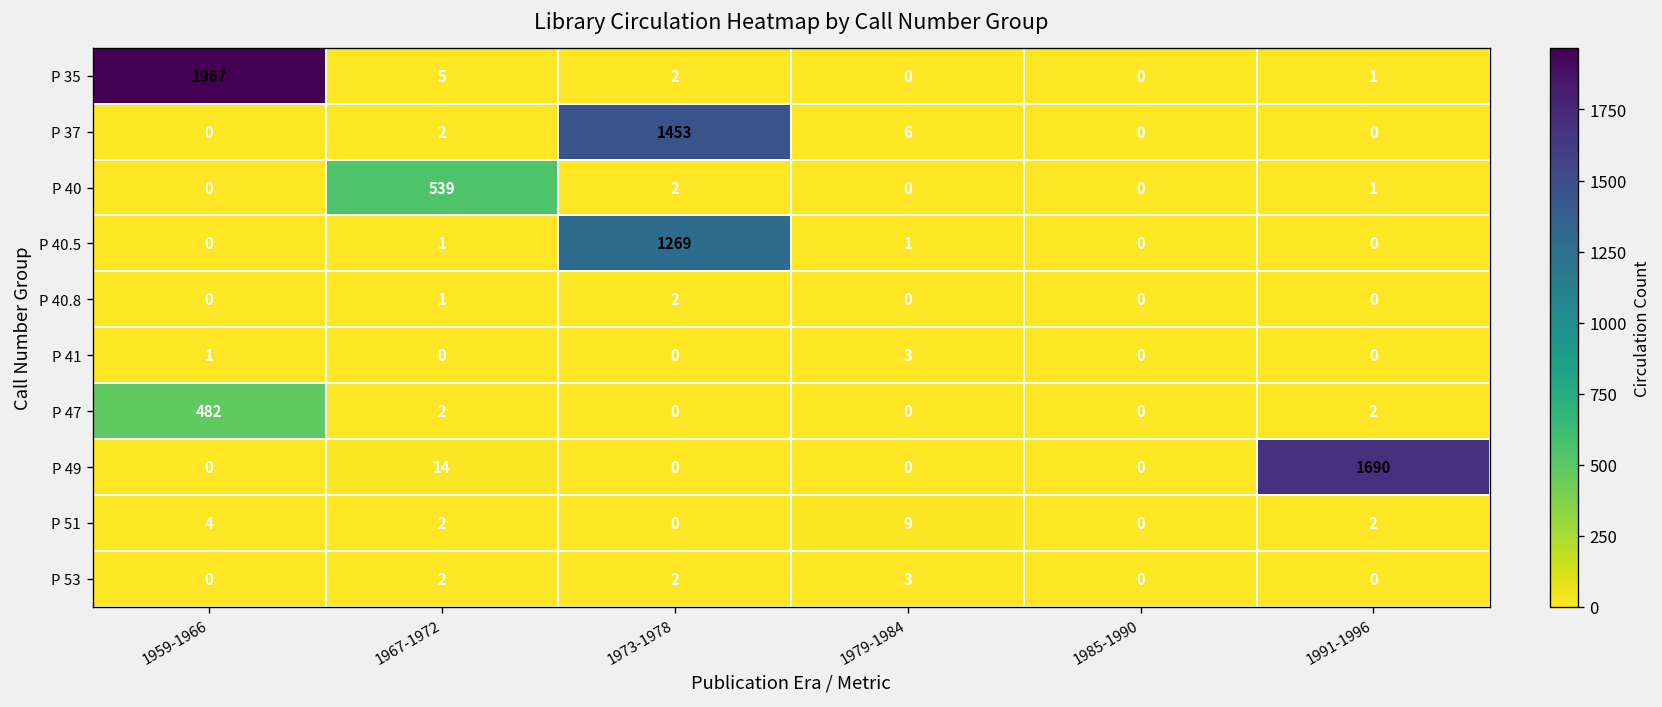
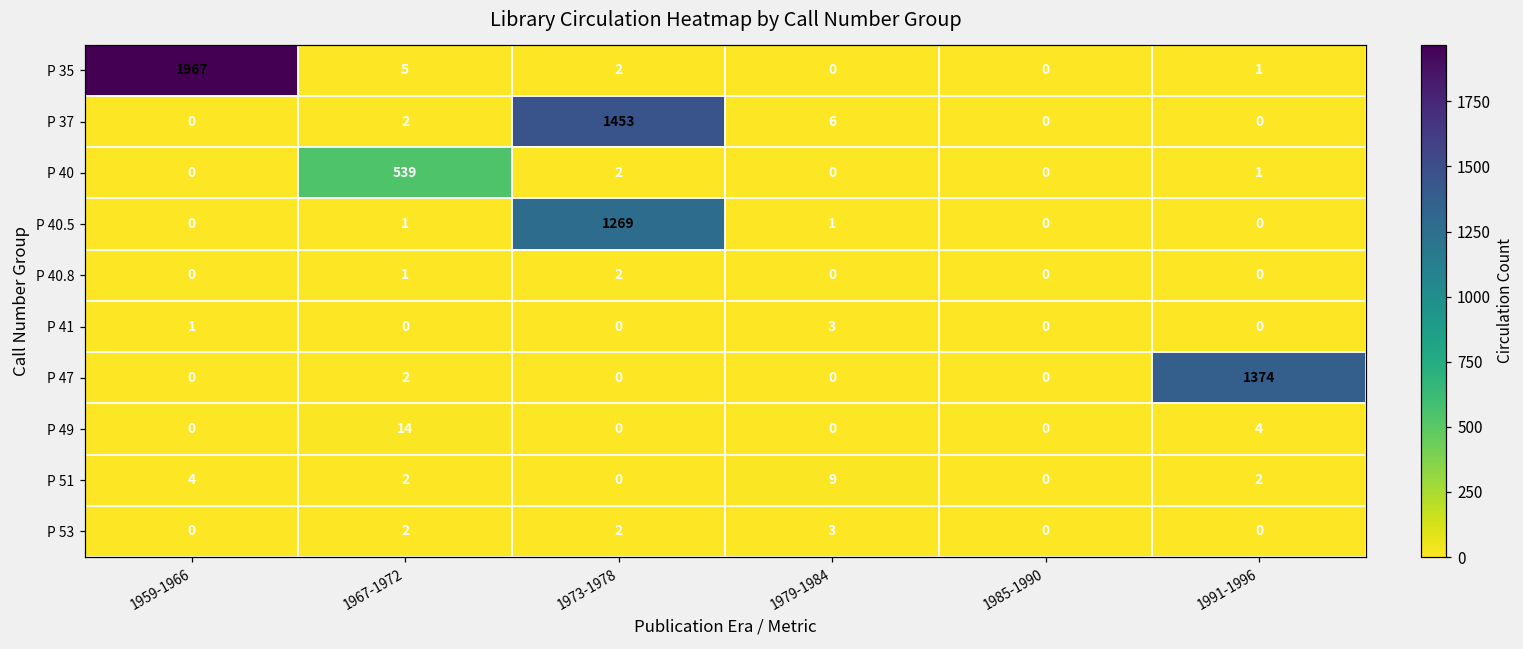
  {
    "P 35": {
      "1959-1966": 1967,
      "1967-1972": 5,
      "1973-1978": 2,
      "1979-1984": 0,
      "1985-1990": 0,
      "1991-1996": 1
    },
    "P 37": {
      "1959-1966": 0,
      "1967-1972": 2,
      "1973-1978": 1453,
      "1979-1984": 6,
      "1985-1990": 0,
      "1991-1996": 0
    },
    "P 40": {
      "1959-1966": 0,
      "1967-1972": 539,
      "1973-1978": 2,
      "1979-1984": 0,
      "1985-1990": 0,
      "1991-1996": 1
    },
    "P 40.5": {
      "1959-1966": 0,
      "1967-1972": 1,
      "1973-1978": 1269,
      "1979-1984": 1,
      "1985-1990": 0,
      "1991-1996": 0
    },
    "P 40.8": {
      "1959-1966": 0,
      "1967-1972": 1,
      "1973-1978": 2,
      "1979-1984": 0,
      "1985-1990": 0,
      "1991-1996": 0
    },
    "P 41": {
      "1959-1966": 1,
      "1967-1972": 0,
      "1973-1978": 0,
      "1979-1984": 3,
      "1985-1990": 0,
      "1991-1996": 0
    },
    "P 47": {
-     "1959-1966": 482,
+     "1959-1966": 0,
      "1967-1972": 2,
      "1973-1978": 0,
      "1979-1984": 0,
      "1985-1990": 0,
-     "1991-1996": 2
+     "1991-1996": 1374
    },
    "P 49": {
      "1959-1966": 0,
      "1967-1972": 14,
      "1973-1978": 0,
      "1979-1984": 0,
      "1985-1990": 0,
-     "1991-1996": 1690
+     "1991-1996": 4
    },
    "P 51": {
      "1959-1966": 4,
      "1967-1972": 2,
      "1973-1978": 0,
      "1979-1984": 9,
      "1985-1990": 0,
      "1991-1996": 2
    },
    "P 53": {
      "1959-1966": 0,
      "1967-1972": 2,
      "1973-1978": 2,
      "1979-1984": 3,
      "1985-1990": 0,
      "1991-1996": 0
    }
  }
